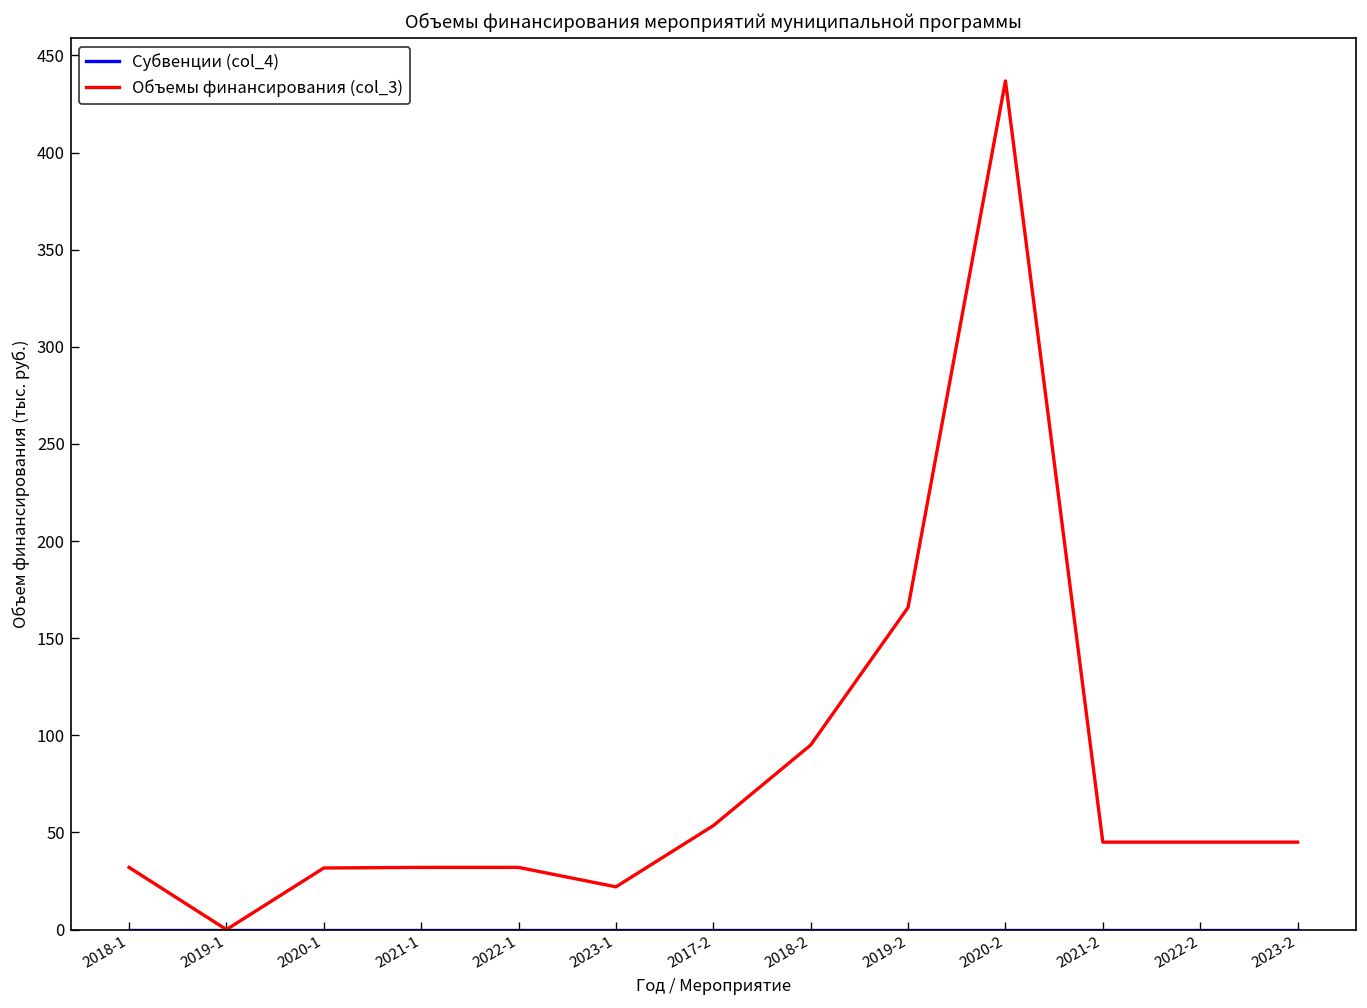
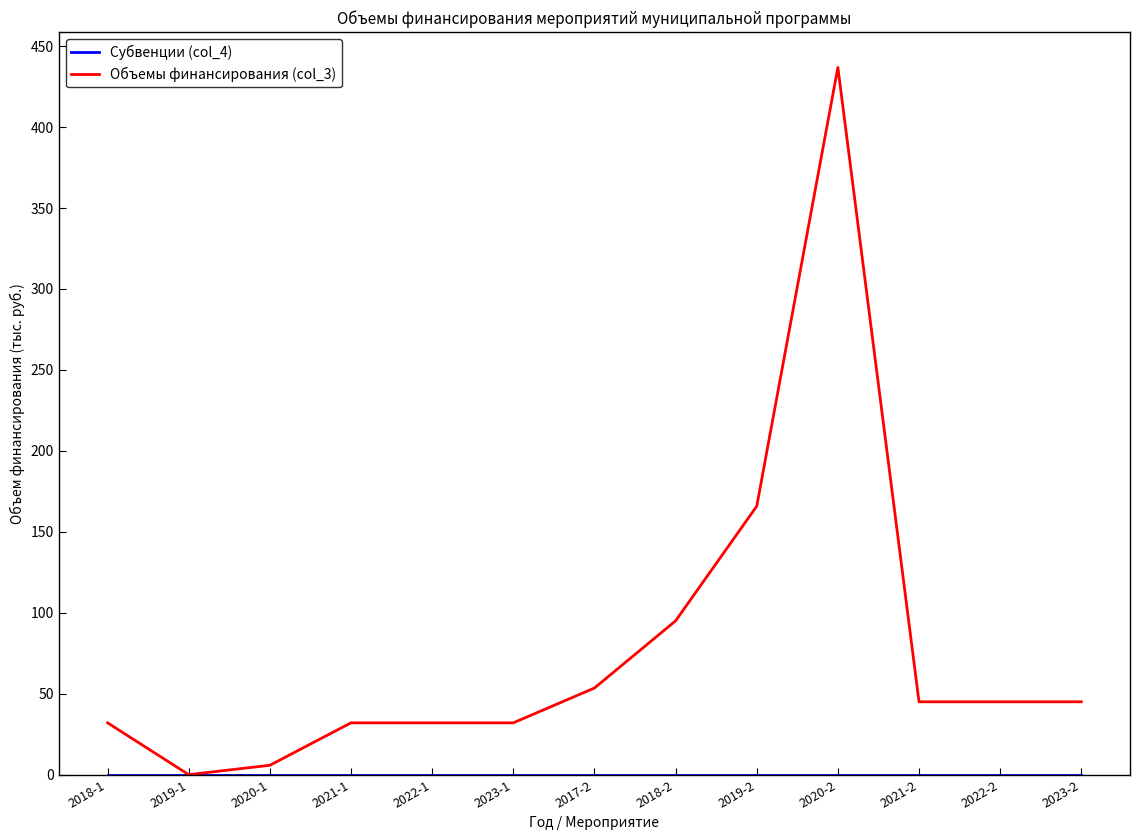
  {
    "Субвенции (col_4)": {
      "2018-1": 0,
      "2020-1": 0,
      "2021-1": 0,
      "2022-1": 0,
      "2023-1": 0,
      "2017-2": 0,
      "2018-2": 0,
      "2019-2": 0,
      "2020-2": 0,
      "2021-2": 0,
      "2022-2": 0,
      "2023-2": 0
    },
    "Объемы финансирования (col_3)": {
      "2018-1": 32,
-     "2020-1": 32,
+     "2020-1": 6,
      "2021-1": 32,
      "2022-1": 32,
-     "2023-1": 22,
+     "2023-1": 32,
      "2017-2": 54,
      "2018-2": 95,
      "2019-2": 166,
      "2020-2": 437,
      "2021-2": 45,
      "2022-2": 45,
      "2023-2": 45
    }
  }
